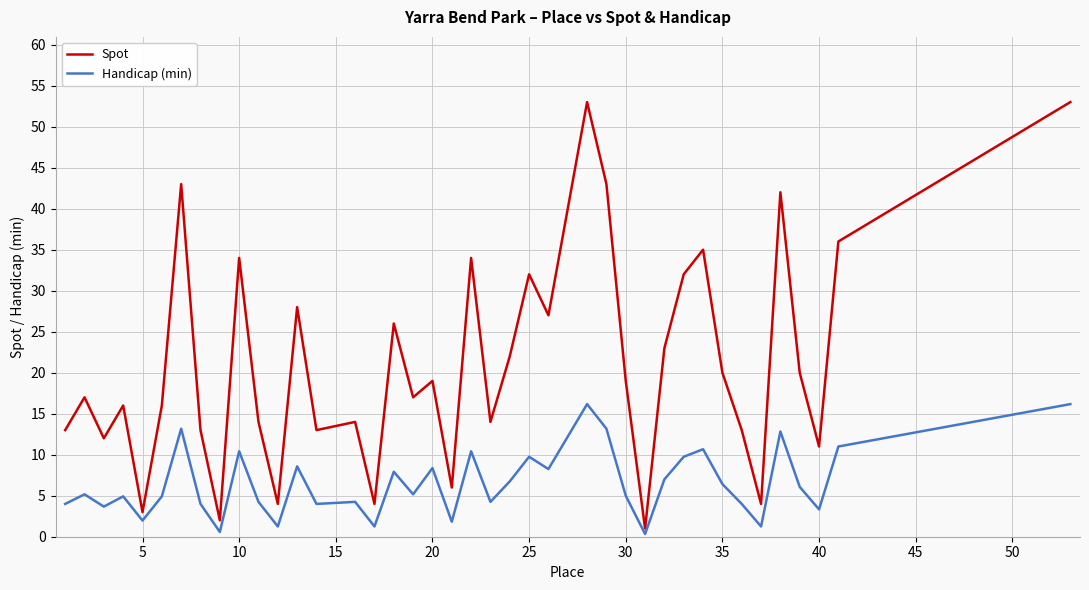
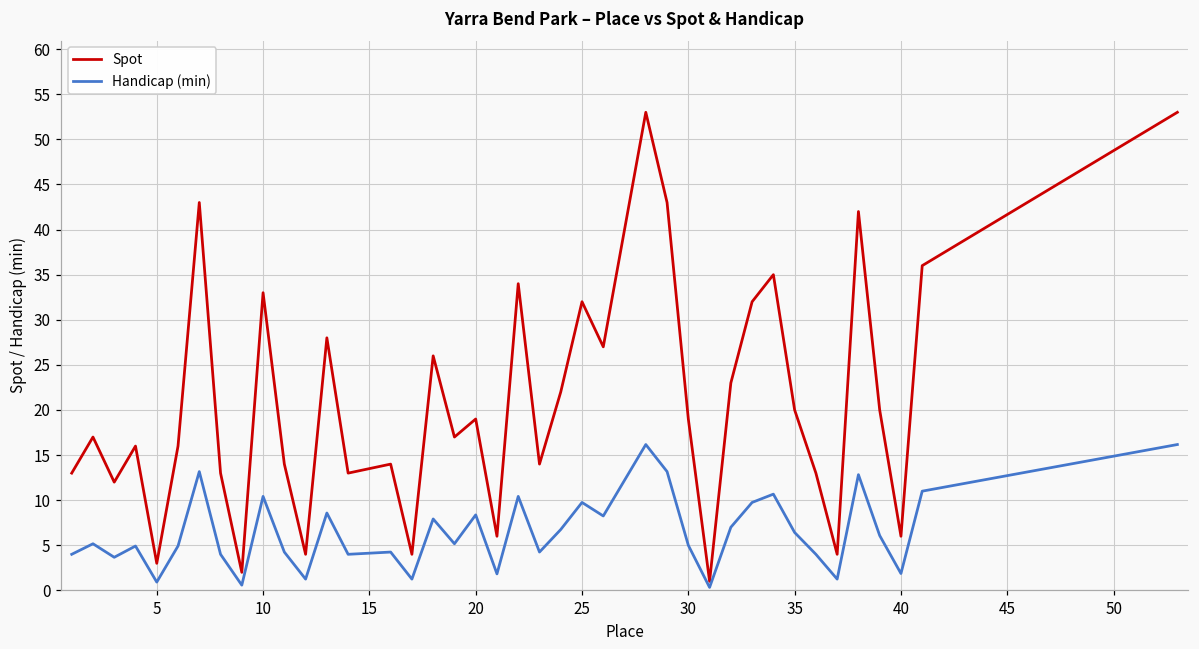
  {
    "Spot": {
      "5": 3,
-     "10": 34,
+     "10": 33,
      "20": 19,
      "25": 32,
      "30": 19,
      "35": 20,
-     "40": 11
+     "40": 6
    },
    "Handicap (min)": {
-     "5": 2,
+     "5": 1,
      "10": 10,
      "20": 8,
      "25": 10,
      "30": 5,
      "35": 6,
-     "40": 3
+     "40": 2
    }
  }
